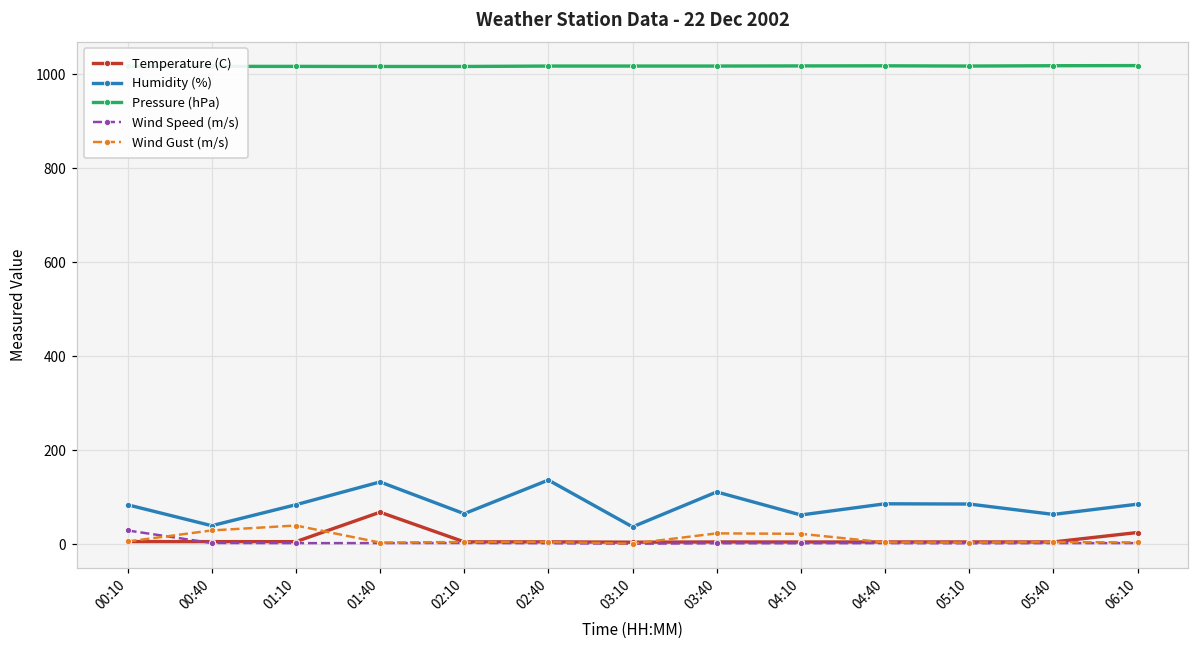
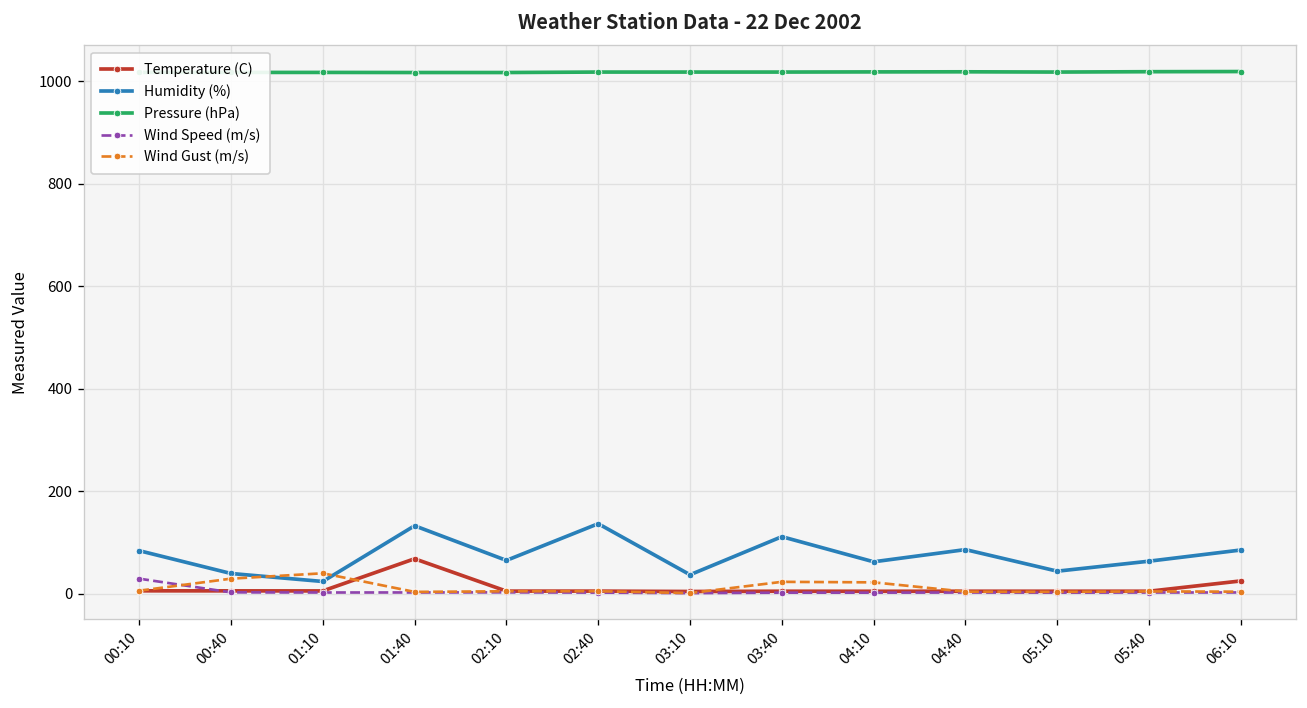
  {
    "Temperature (C)": {
      "01:40": 70,
      "06:10": 30
    },
    "Humidity (%)": {
      "00:10": 80,
      "00:40": 40,
-     "01:10": 80,
+     "01:10": 20,
      "01:40": 130,
      "02:10": 70,
      "02:40": 140,
      "03:10": 40,
      "03:40": 110,
      "04:10": 60,
      "04:40": 90,
-     "05:10": 90,
+     "05:10": 40,
      "05:40": 60,
      "06:10": 90
    },
    "Pressure (hPa)": {
      "01:10": 1020,
      "01:40": 1020,
      "02:10": 1020,
      "02:40": 1020,
      "03:10": 1020,
      "03:40": 1020,
      "04:10": 1020,
      "04:40": 1020,
      "05:10": 1020,
      "05:40": 1020,
      "06:10": 1020
    },
    "Wind Speed (m/s)": {
      "00:10": 30
    },
    "Wind Gust (m/s)": {
      "00:40": 30,
      "01:10": 40,
      "03:40": 20,
      "04:10": 20
    }
  }
